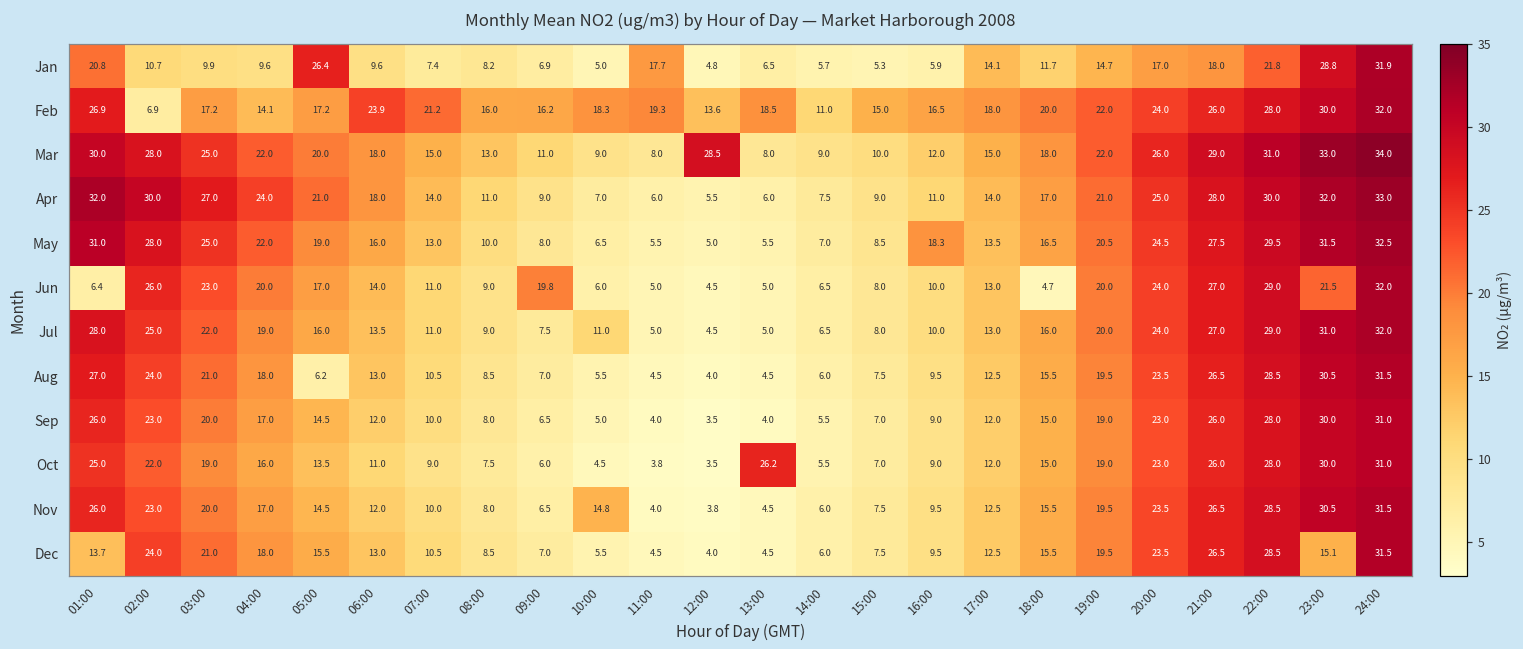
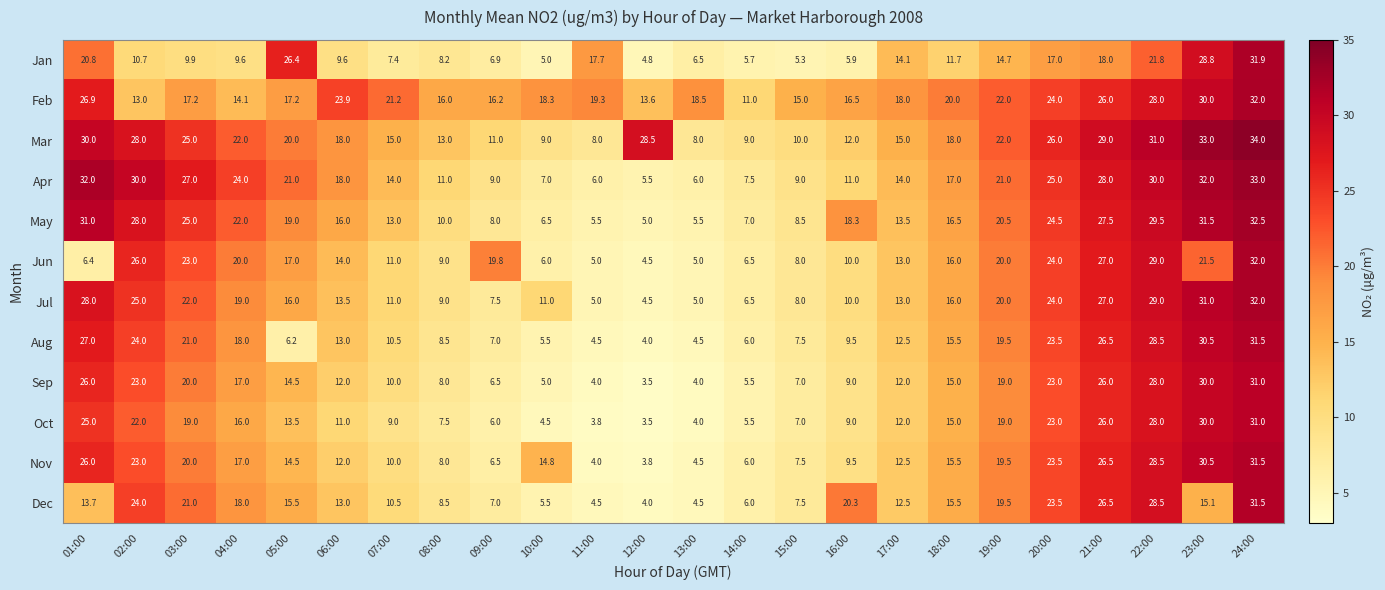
  {
    "Feb": {
      "01:00": 26.9,
-     "02:00": 6.9,
+     "02:00": 13.0,
      "03:00": 17.2,
      "04:00": 14.1,
      "05:00": 17.2,
      "06:00": 23.9,
      "07:00": 21.2,
      "08:00": 16.0,
      "09:00": 16.2,
      "10:00": 18.3,
      "11:00": 19.3,
      "12:00": 13.6,
      "13:00": 18.5,
      "14:00": 11.0,
      "15:00": 15.0,
      "16:00": 16.5,
      "17:00": 18.0,
      "18:00": 20.0,
      "19:00": 22.0,
      "20:00": 24.0,
      "21:00": 26.0,
      "22:00": 28.0,
      "23:00": 30.0,
      "24:00": 32.0
    },
    "Jun": {
      "01:00": 6.4,
      "02:00": 26.0,
      "03:00": 23.0,
      "04:00": 20.0,
      "05:00": 17.0,
      "06:00": 14.0,
      "07:00": 11.0,
      "08:00": 9.0,
      "09:00": 19.8,
      "10:00": 6.0,
      "11:00": 5.0,
      "12:00": 4.5,
      "13:00": 5.0,
      "14:00": 6.5,
      "15:00": 8.0,
      "16:00": 10.0,
      "17:00": 13.0,
-     "18:00": 4.7,
+     "18:00": 16.0,
      "19:00": 20.0,
      "20:00": 24.0,
      "21:00": 27.0,
      "22:00": 29.0,
      "23:00": 21.5,
      "24:00": 32.0
    },
    "Oct": {
      "01:00": 25.0,
      "02:00": 22.0,
      "03:00": 19.0,
      "04:00": 16.0,
      "05:00": 13.5,
      "06:00": 11.0,
      "07:00": 9.0,
      "08:00": 7.5,
      "09:00": 6.0,
      "10:00": 4.5,
      "11:00": 3.8,
      "12:00": 3.5,
-     "13:00": 26.2,
+     "13:00": 4.0,
      "14:00": 5.5,
      "15:00": 7.0,
      "16:00": 9.0,
      "17:00": 12.0,
      "18:00": 15.0,
      "19:00": 19.0,
      "20:00": 23.0,
      "21:00": 26.0,
      "22:00": 28.0,
      "23:00": 30.0,
      "24:00": 31.0
    },
    "Dec": {
      "01:00": 13.7,
      "02:00": 24.0,
      "03:00": 21.0,
      "04:00": 18.0,
      "05:00": 15.5,
      "06:00": 13.0,
      "07:00": 10.5,
      "08:00": 8.5,
      "09:00": 7.0,
      "10:00": 5.5,
      "11:00": 4.5,
      "12:00": 4.0,
      "13:00": 4.5,
      "14:00": 6.0,
      "15:00": 7.5,
-     "16:00": 9.5,
+     "16:00": 20.3,
      "17:00": 12.5,
      "18:00": 15.5,
      "19:00": 19.5,
      "20:00": 23.5,
      "21:00": 26.5,
      "22:00": 28.5,
      "23:00": 15.1,
      "24:00": 31.5
    }
  }
